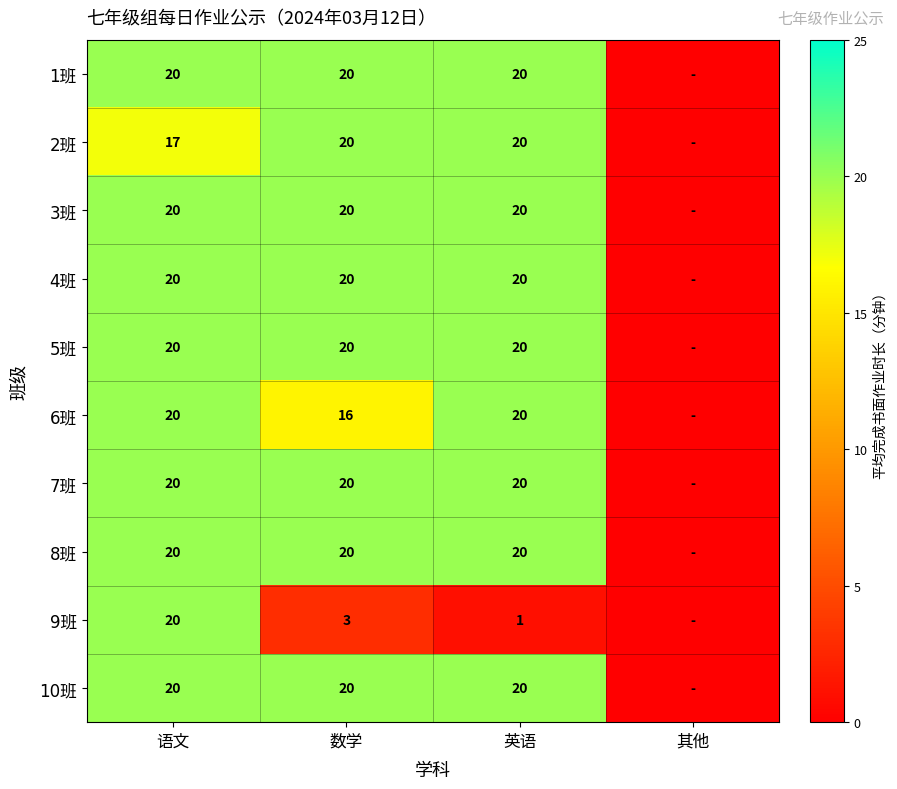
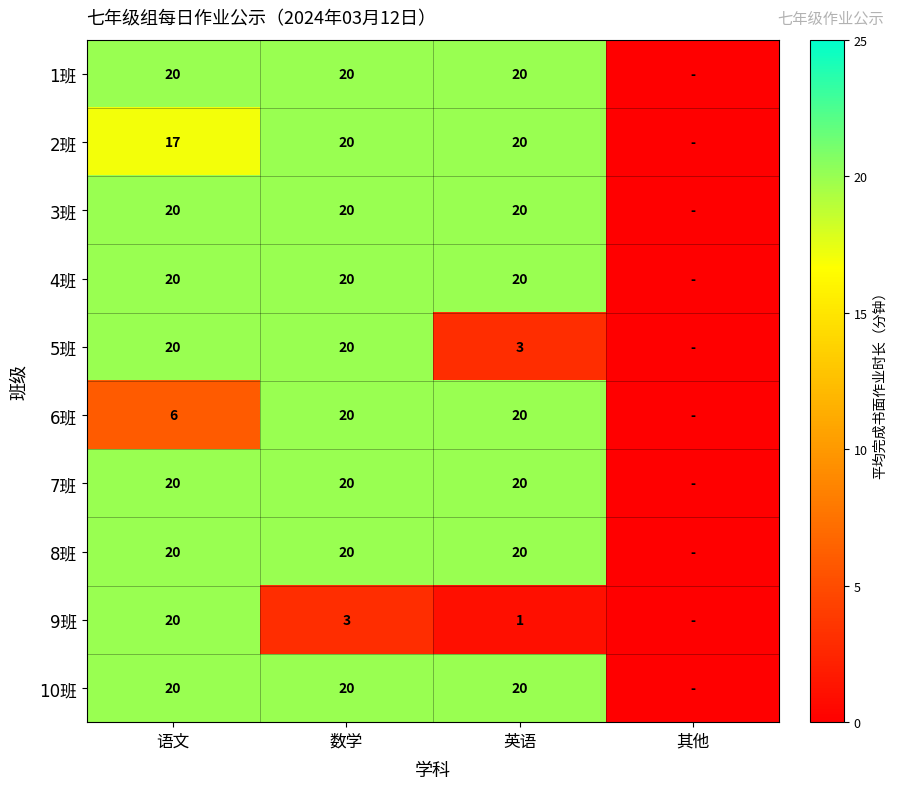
  {
    "1班": {
      "语文": 20,
      "数学": 20,
      "英语": 20
    },
    "2班": {
      "语文": 17,
      "数学": 20,
      "英语": 20
    },
    "3班": {
      "语文": 20,
      "数学": 20,
      "英语": 20
    },
    "4班": {
      "语文": 20,
      "数学": 20,
      "英语": 20
    },
    "5班": {
      "语文": 20,
      "数学": 20,
-     "英语": 20
+     "英语": 3
    },
    "6班": {
-     "语文": 20,
-     "数学": 16,
+     "语文": 6,
+     "数学": 20,
      "英语": 20
    },
    "7班": {
      "语文": 20,
      "数学": 20,
      "英语": 20
    },
    "8班": {
      "语文": 20,
      "数学": 20,
      "英语": 20
    },
    "9班": {
      "语文": 20,
      "数学": 3,
      "英语": 1
    },
    "10班": {
      "语文": 20,
      "数学": 20,
      "英语": 20
    }
  }
